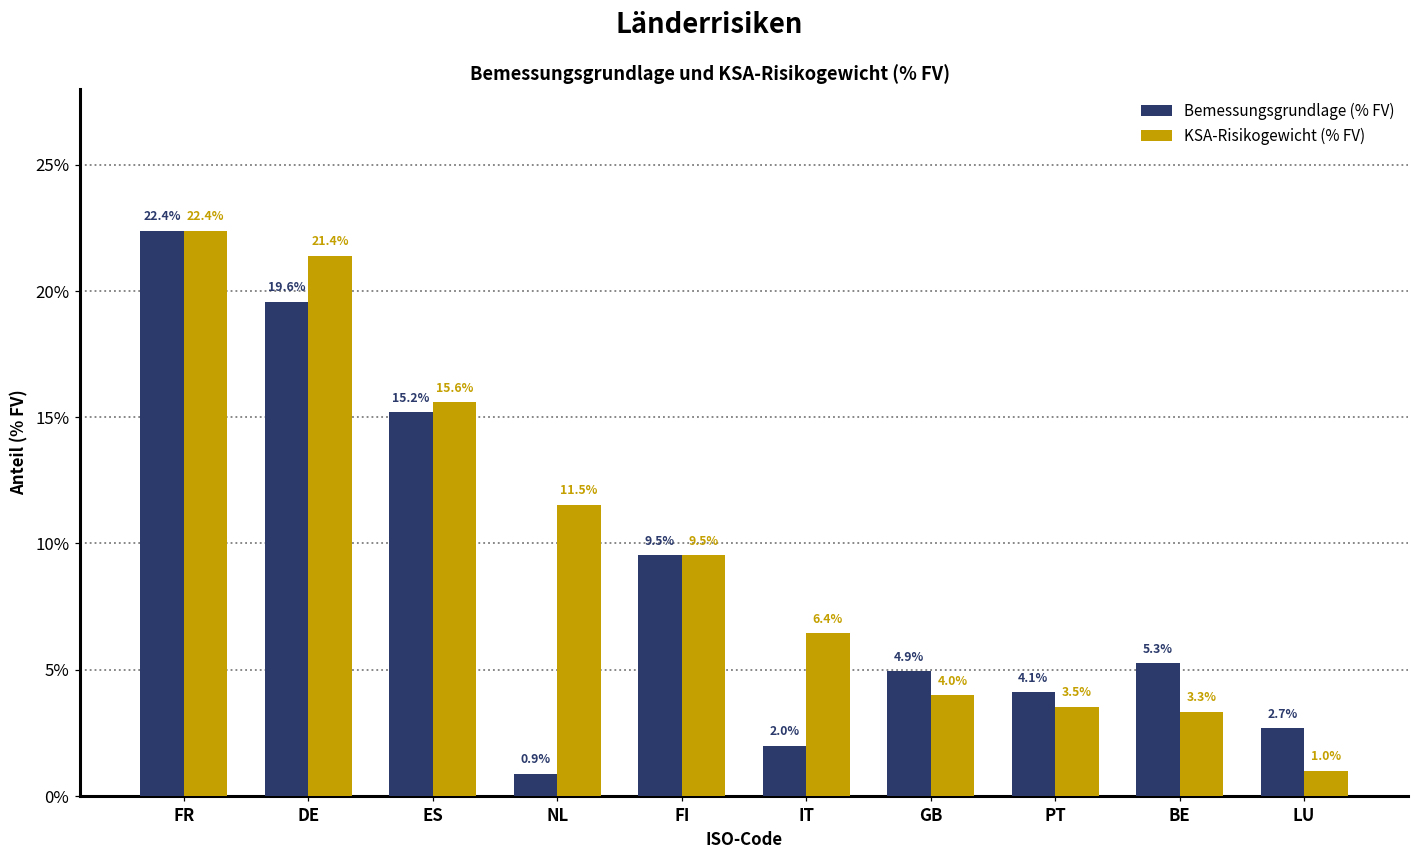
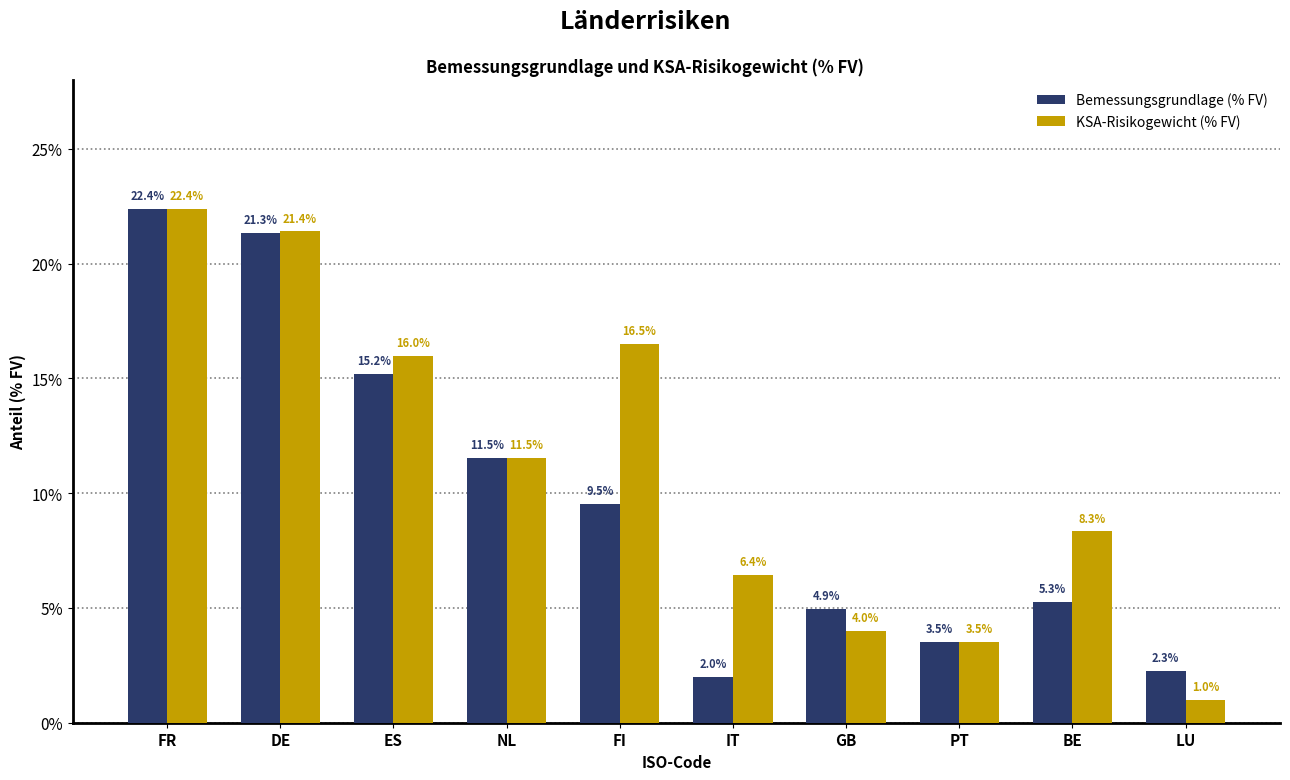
  {
    "Bemessungsgrundlage (% FV)": {
      "FR": "22.4%",
-     "DE": "19.6%",
+     "DE": "21.3%",
      "ES": "15.2%",
-     "NL": "0.9%",
+     "NL": "11.5%",
      "FI": "9.5%",
      "IT": "2.0%",
      "GB": "4.9%",
-     "PT": "4.1%",
+     "PT": "3.5%",
      "BE": "5.3%",
-     "LU": "2.7%"
+     "LU": "2.3%"
    },
    "KSA-Risikogewicht (% FV)": {
      "FR": "22.4%",
      "DE": "21.4%",
-     "ES": "15.6%",
+     "ES": "16.0%",
      "NL": "11.5%",
-     "FI": "9.5%",
+     "FI": "16.5%",
      "IT": "6.4%",
      "GB": "4.0%",
      "PT": "3.5%",
-     "BE": "3.3%",
+     "BE": "8.3%",
      "LU": "1.0%"
    }
  }
